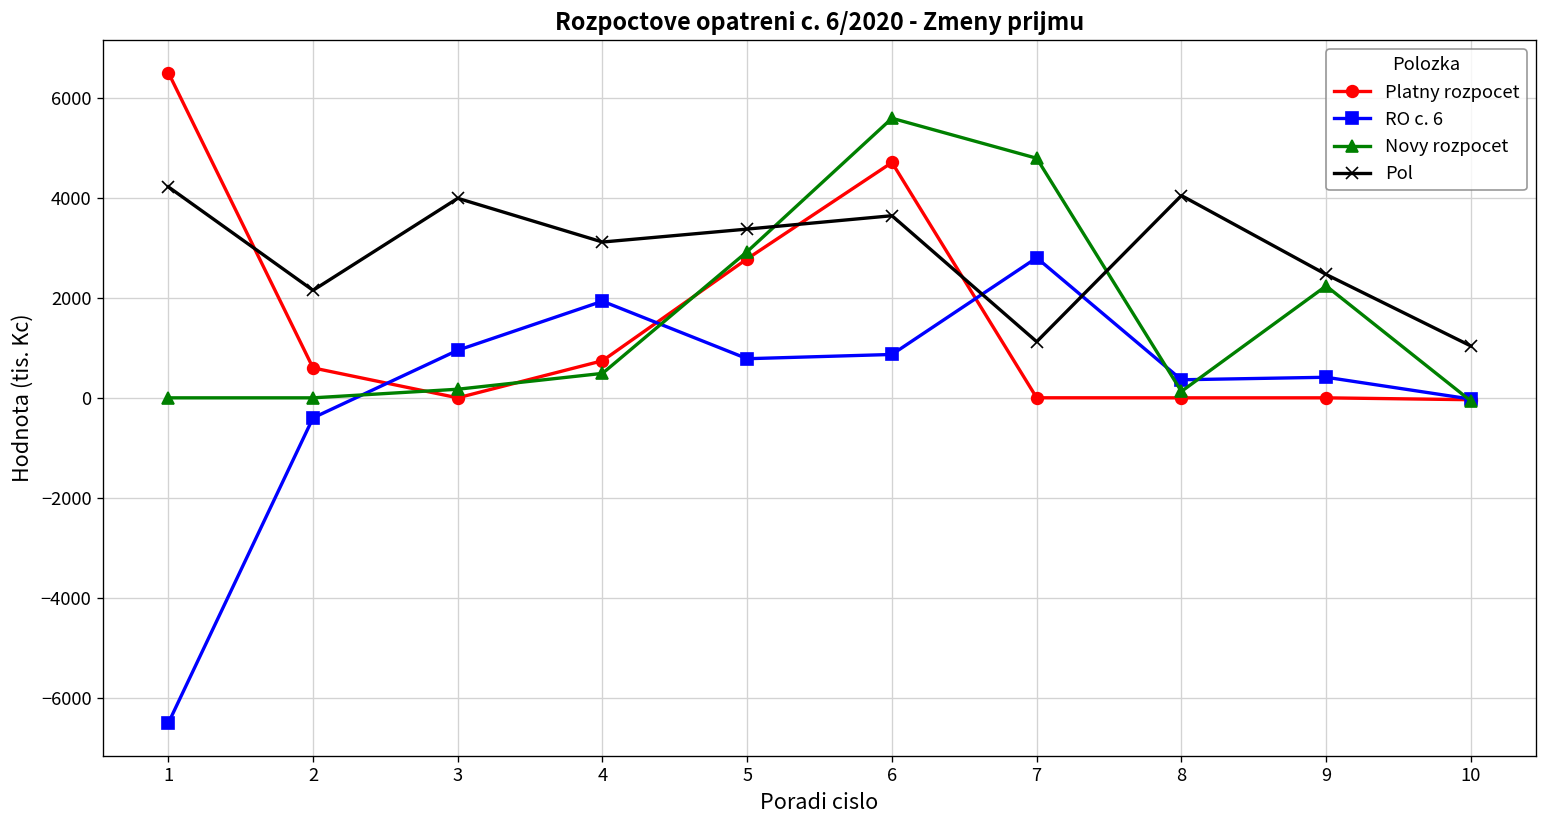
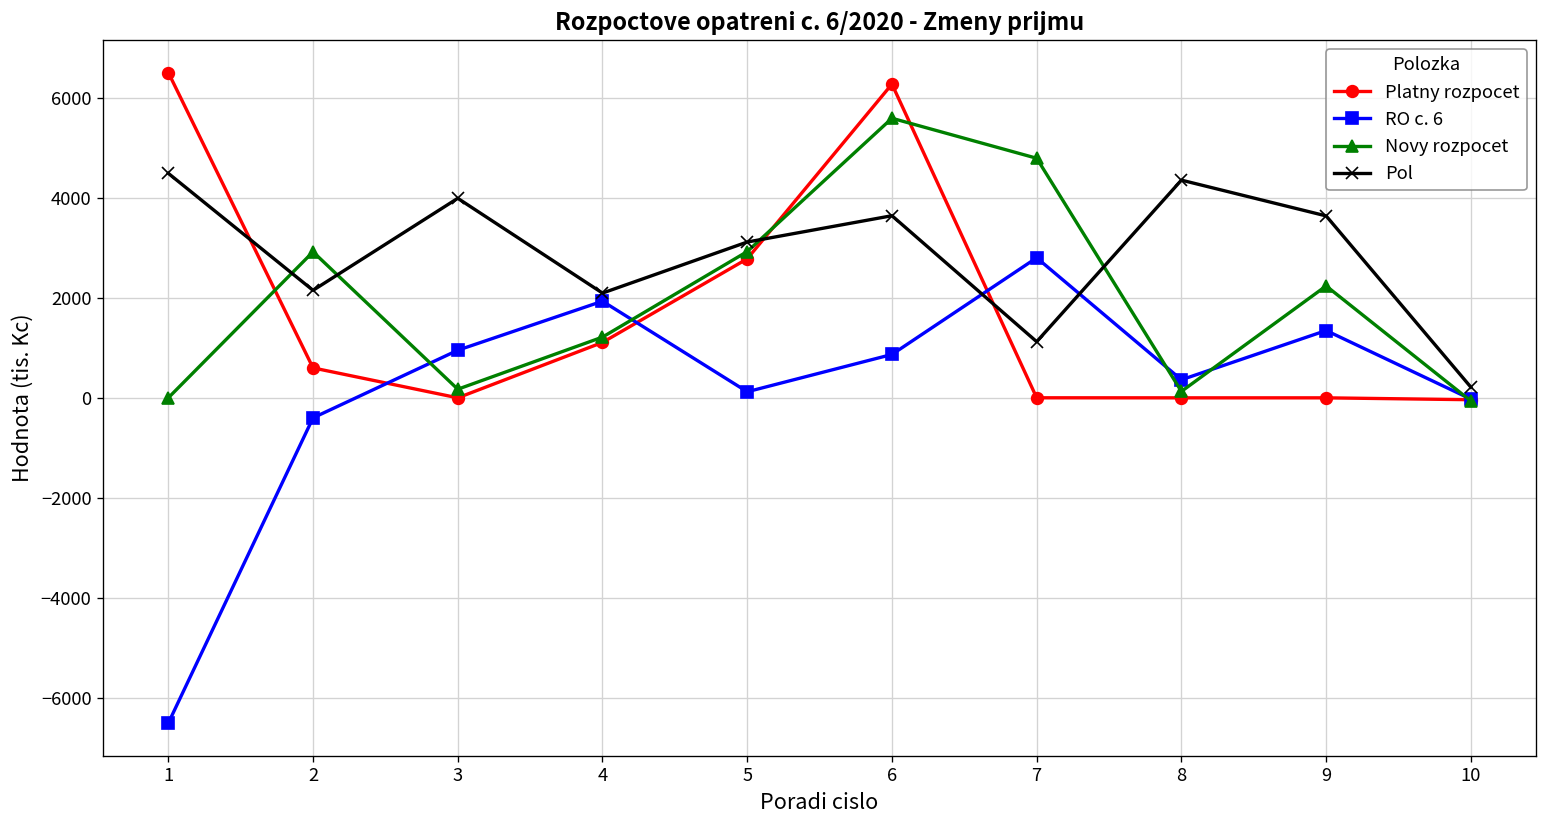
  {
    "Platny rozpocet": {
      "1": 6500,
      "2": 600,
      "3": 0,
-     "4": 700,
+     "4": 1100,
      "5": 2800,
-     "6": 4700,
+     "6": 6300,
      "7": 0,
      "8": 0,
      "9": 0
    },
    "RO c. 6": {
      "1": -6500,
      "2": -400,
      "3": 1000,
      "4": 1900,
-     "5": 800,
+     "5": 100,
      "6": 900,
      "7": 2800,
      "8": 400,
-     "9": 400
+     "9": 1300
    },
    "Novy rozpocet": {
      "1": 0,
-     "2": 0,
+     "2": 2900,
      "3": 200,
-     "4": 500,
+     "4": 1200,
      "5": 2900,
      "6": 5600,
      "7": 4800,
      "8": 100,
      "9": 2200
    },
    "Pol": {
-     "1": 4200,
+     "1": 4500,
      "2": 2100,
      "3": 4000,
-     "4": 3100,
-     "5": 3400,
+     "4": 2100,
+     "5": 3100,
      "6": 3600,
      "7": 1100,
-     "8": 4000,
-     "9": 2500,
-     "10": 1000
+     "8": 4400,
+     "9": 3600,
+     "10": 200
    }
  }
